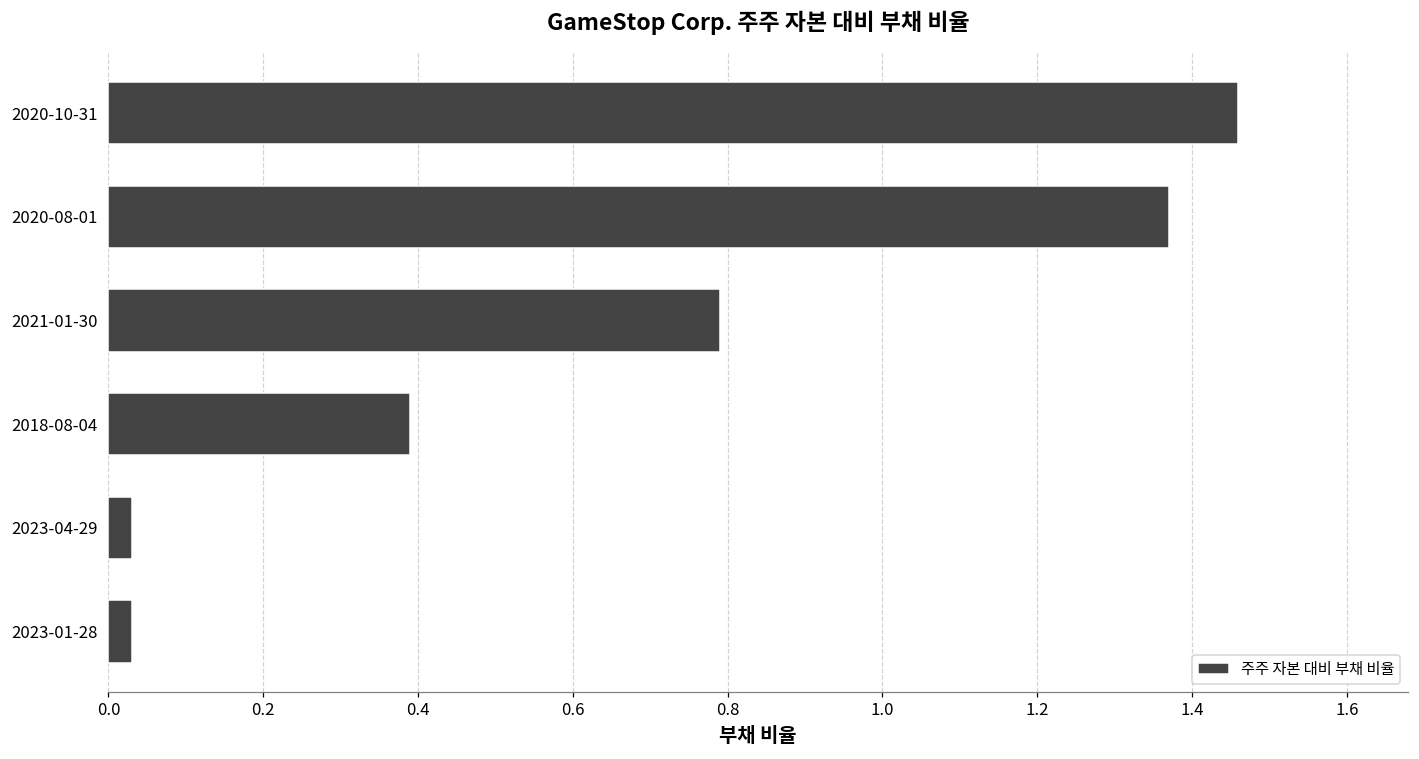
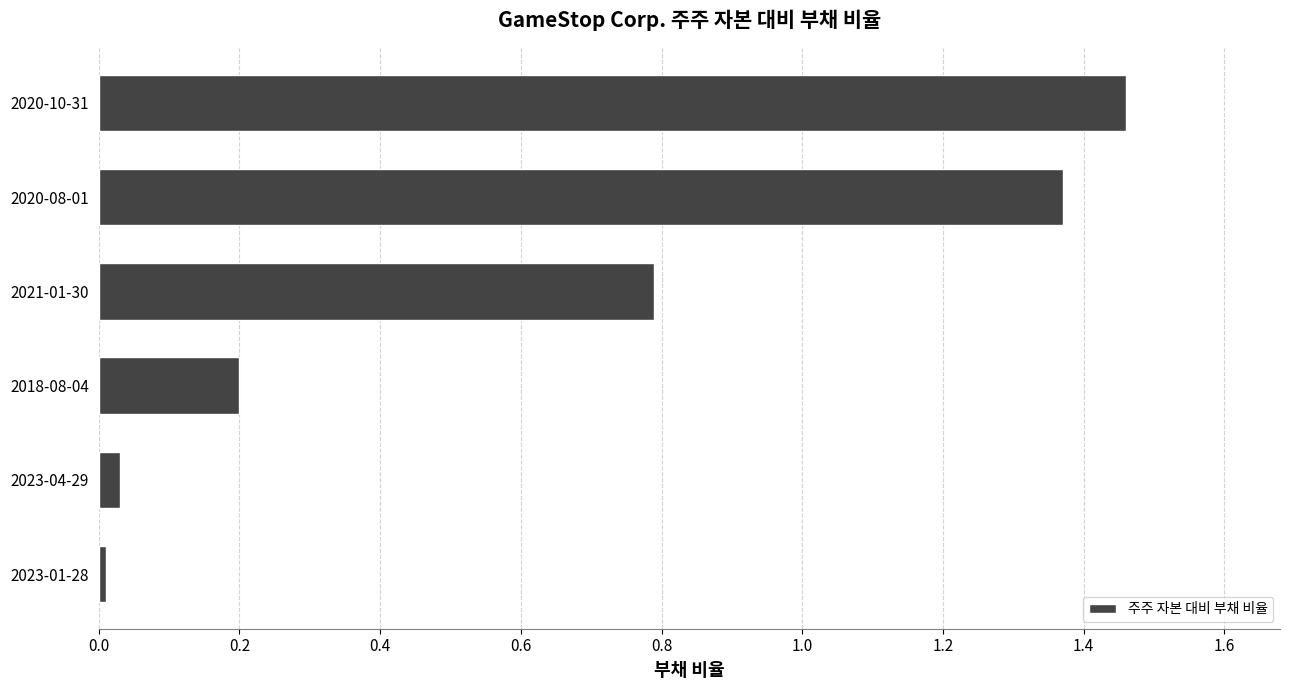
  {
    "2020-10-31": 1.46,
    "2020-08-01": 1.37,
    "2021-01-30": 0.79,
-   "2018-08-04": 0.39,
+   "2018-08-04": 0.20,
    "2023-04-29": 0.03,
-   "2023-01-28": 0.03
+   "2023-01-28": 0.01
  }
